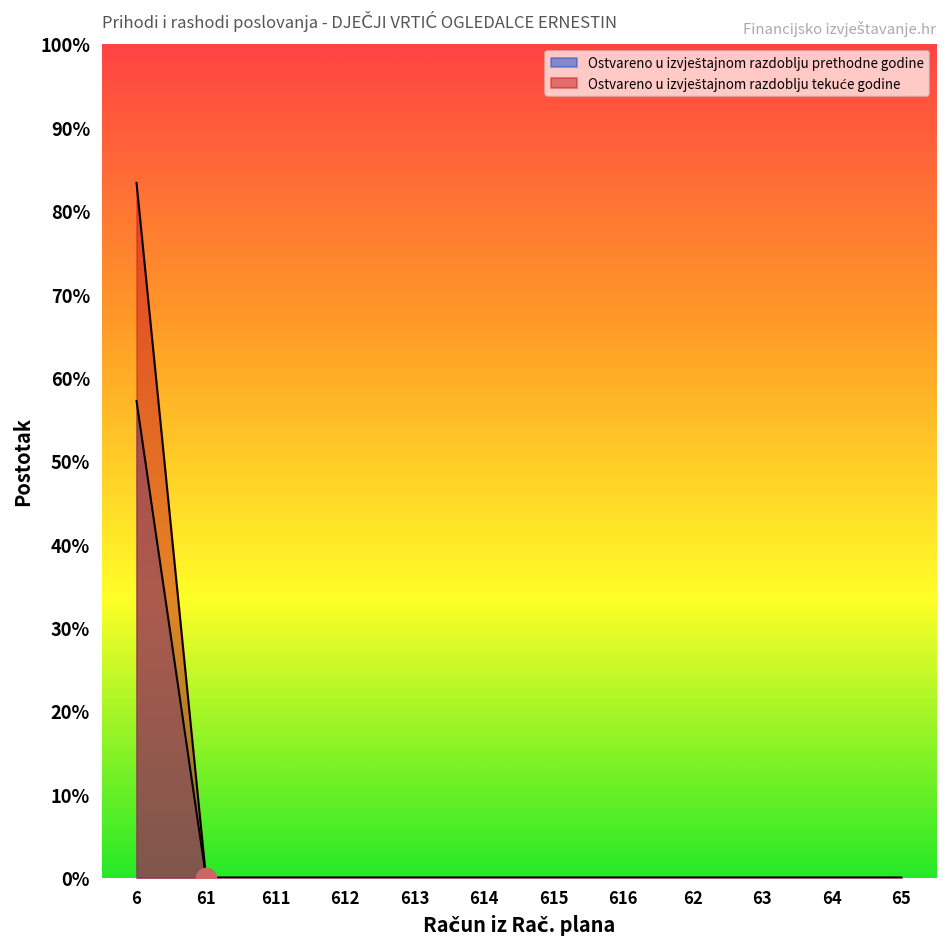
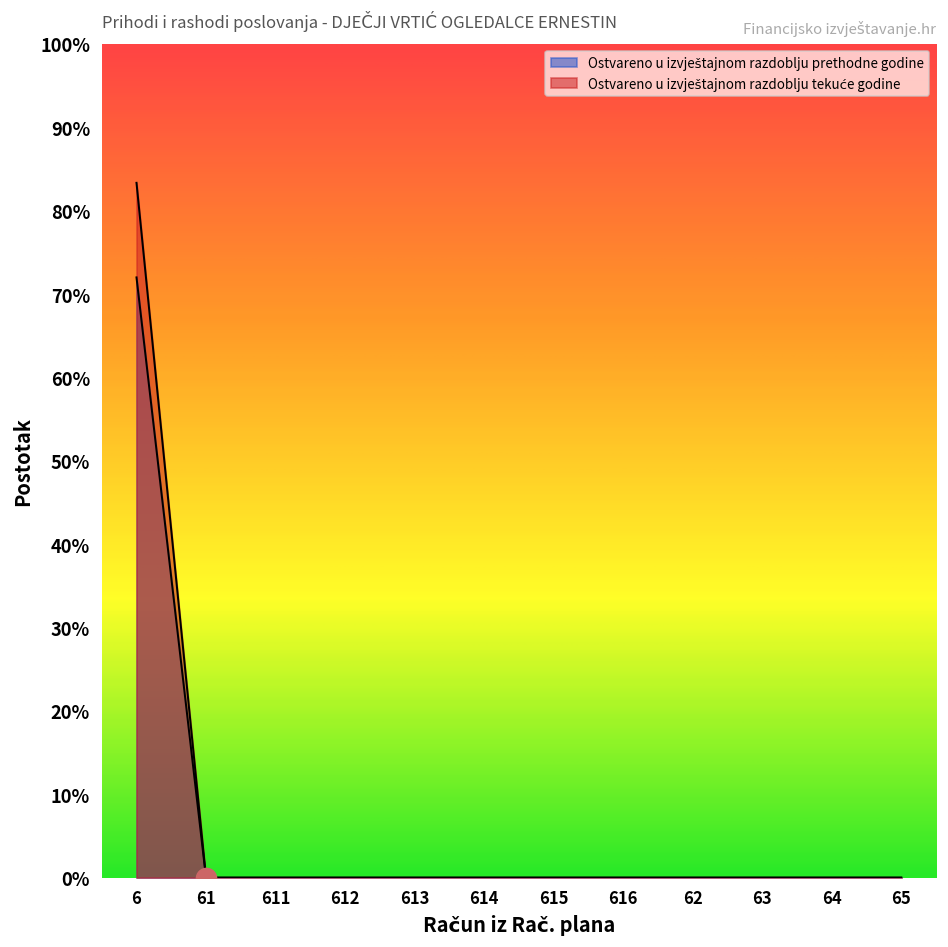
  {
    "Ostvareno u izvještajnom razdoblju prethodne godine": {
-     "6": "57%"
+     "6": "72%"
    },
    "Ostvareno u izvještajnom razdoblju tekuće godine": {
      "6": "83%"
    }
  }
